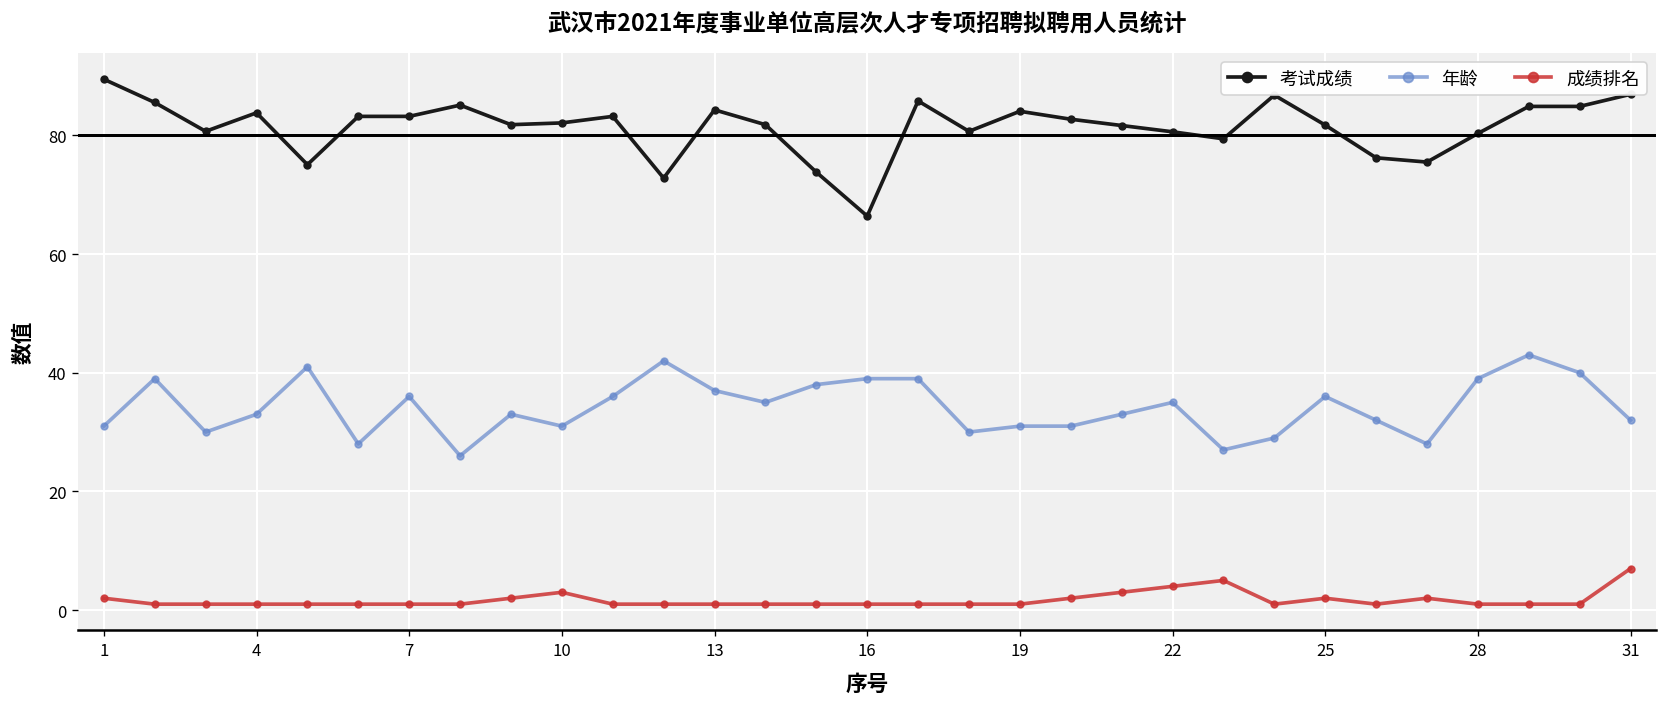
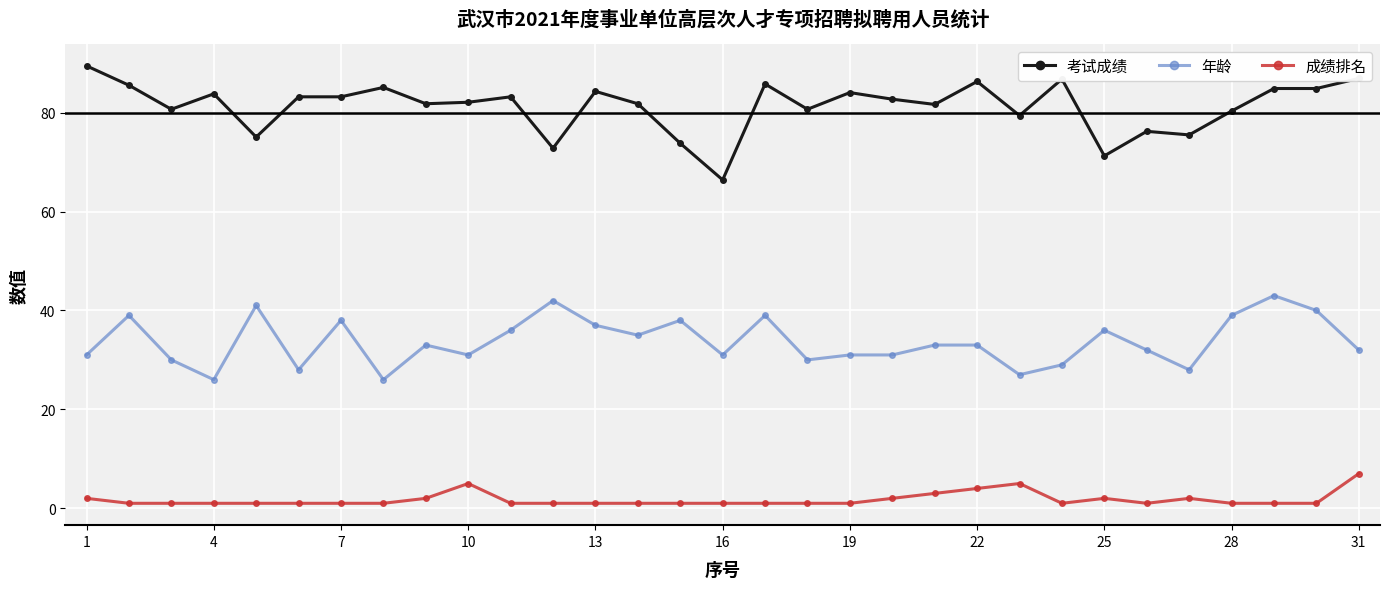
  {
    "考试成绩": {
      "1": 89,
      "4": 84,
      "7": 83,
      "10": 82,
      "13": 84,
      "16": 66,
      "19": 84,
-     "22": 81,
-     "25": 82,
+     "22": 86,
+     "25": 71,
      "28": 80
    },
    "年龄": {
      "1": 31,
-     "4": 33,
-     "7": 36,
+     "4": 26,
+     "7": 38,
      "10": 31,
      "13": 37,
-     "16": 39,
+     "16": 31,
      "19": 31,
-     "22": 35,
+     "22": 33,
      "25": 36,
      "28": 39,
      "31": 32
    },
    "成绩排名": {
      "1": 2,
      "4": 1,
      "7": 1,
-     "10": 3,
+     "10": 5,
      "13": 1,
      "16": 1,
      "19": 1,
      "22": 4,
      "25": 2,
      "28": 1,
      "31": 7
    }
  }
